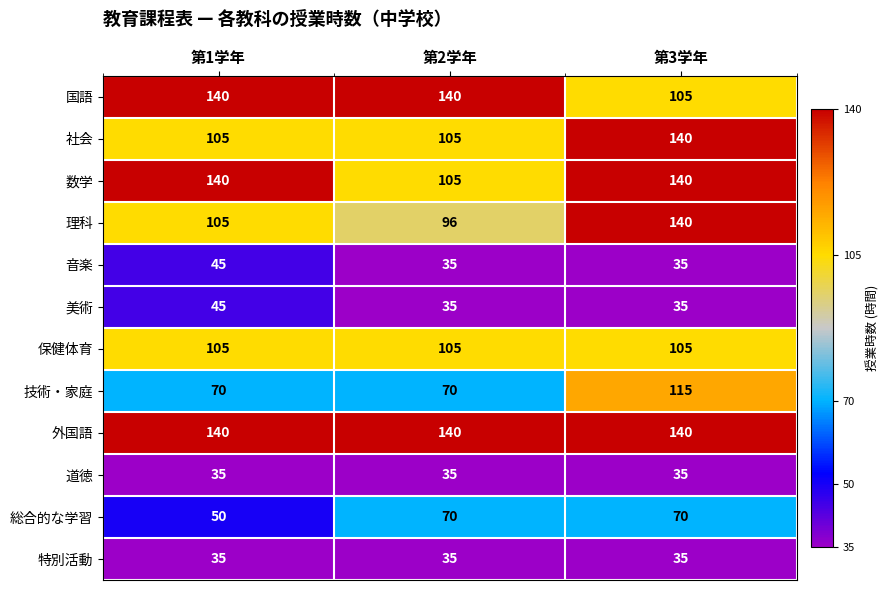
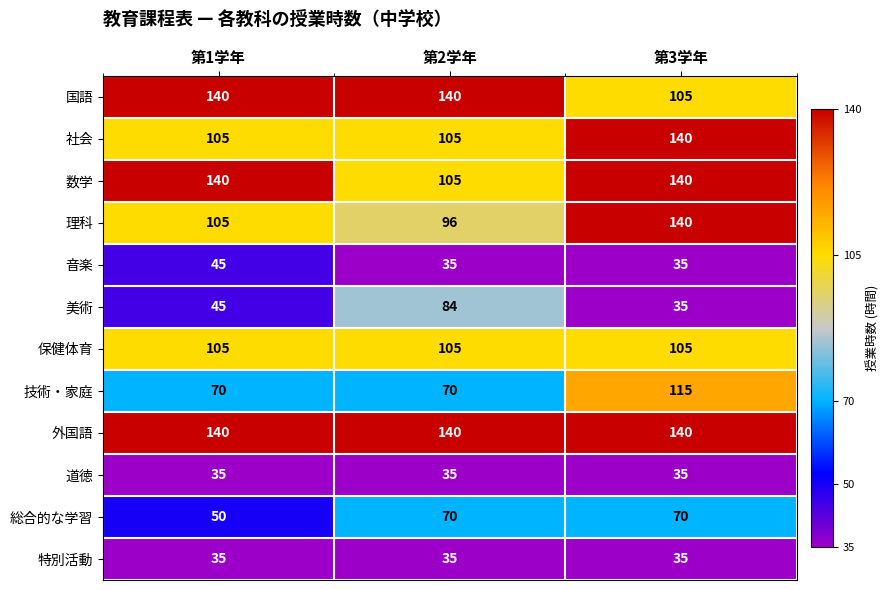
  {
    "国語": {
      "第1学年": 140,
      "第2学年": 140,
      "第3学年": 105
    },
    "社会": {
      "第1学年": 105,
      "第2学年": 105,
      "第3学年": 140
    },
    "数学": {
      "第1学年": 140,
      "第2学年": 105,
      "第3学年": 140
    },
    "理科": {
      "第1学年": 105,
      "第2学年": 96,
      "第3学年": 140
    },
    "音楽": {
      "第1学年": 45,
      "第2学年": 35,
      "第3学年": 35
    },
    "美術": {
      "第1学年": 45,
-     "第2学年": 35,
+     "第2学年": 84,
      "第3学年": 35
    },
    "保健体育": {
      "第1学年": 105,
      "第2学年": 105,
      "第3学年": 105
    },
    "技術・家庭": {
      "第1学年": 70,
      "第2学年": 70,
      "第3学年": 115
    },
    "外国語": {
      "第1学年": 140,
      "第2学年": 140,
      "第3学年": 140
    },
    "道徳": {
      "第1学年": 35,
      "第2学年": 35,
      "第3学年": 35
    },
    "総合的な学習": {
      "第1学年": 50,
      "第2学年": 70,
      "第3学年": 70
    },
    "特別活動": {
      "第1学年": 35,
      "第2学年": 35,
      "第3学年": 35
    }
  }
